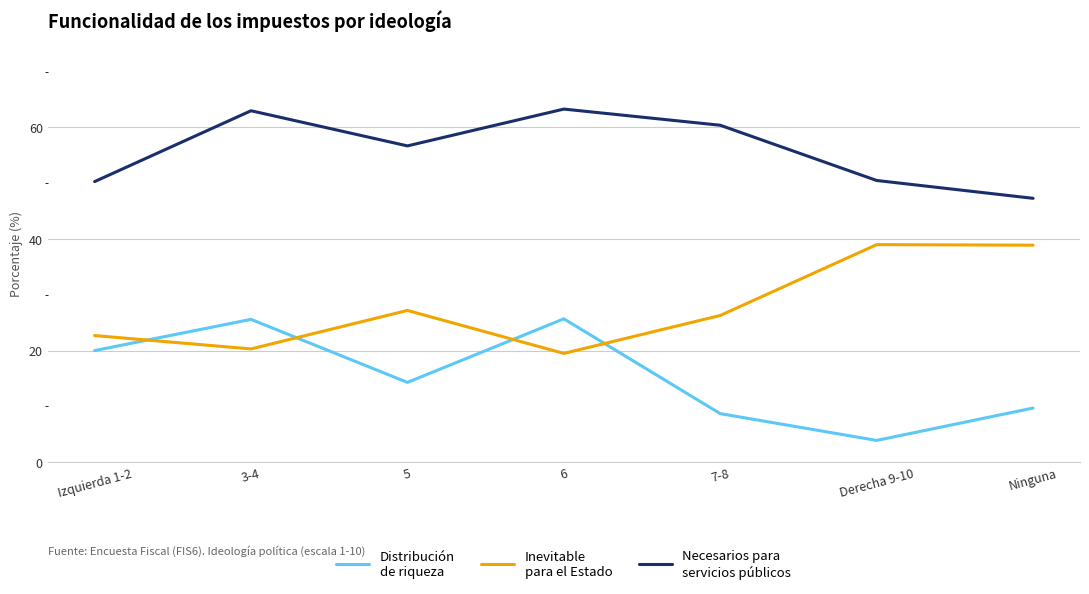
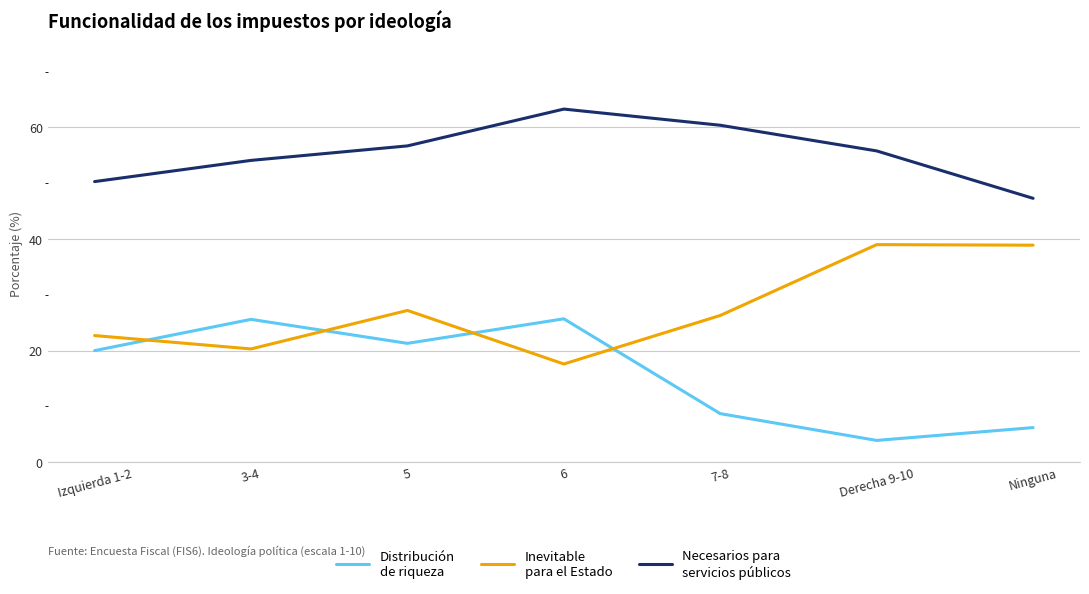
  {
    "Distribución de riqueza": {
      "Izquierda 1-2": 20,
      "3-4": 26,
-     "5": 14,
+     "5": 21,
      "6": 26,
      "7-8": 9,
      "Derecha 9-10": 4,
-     "Ninguna": 10
+     "Ninguna": 6
    },
    "Inevitable para el Estado": {
      "Izquierda 1-2": 23,
      "3-4": 20,
      "5": 27,
-     "6": 20,
+     "6": 18,
      "7-8": 26,
      "Derecha 9-10": 39,
      "Ninguna": 39
    },
    "Necesarios para servicios públicos": {
      "Izquierda 1-2": 50,
-     "3-4": 63,
+     "3-4": 54,
      "5": 57,
      "6": 63,
      "7-8": 60,
-     "Derecha 9-10": 51,
+     "Derecha 9-10": 56,
      "Ninguna": 47
    }
  }
